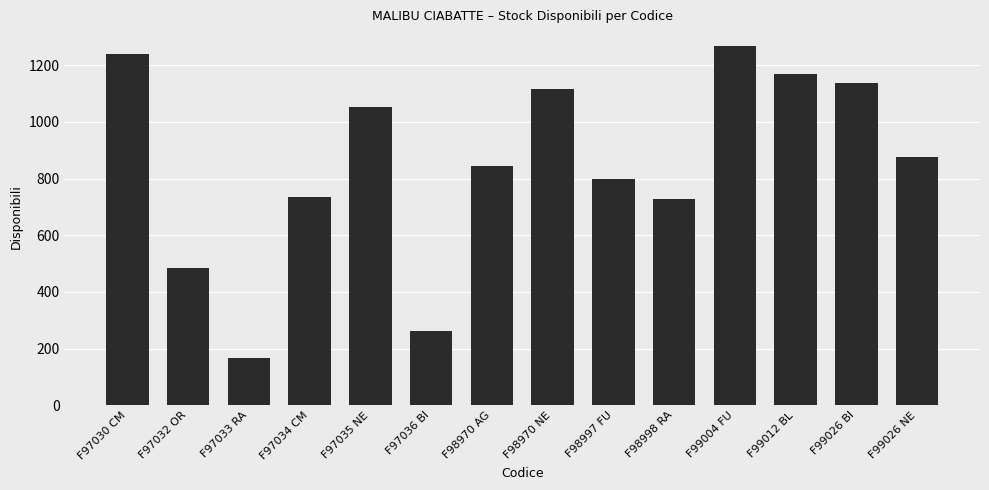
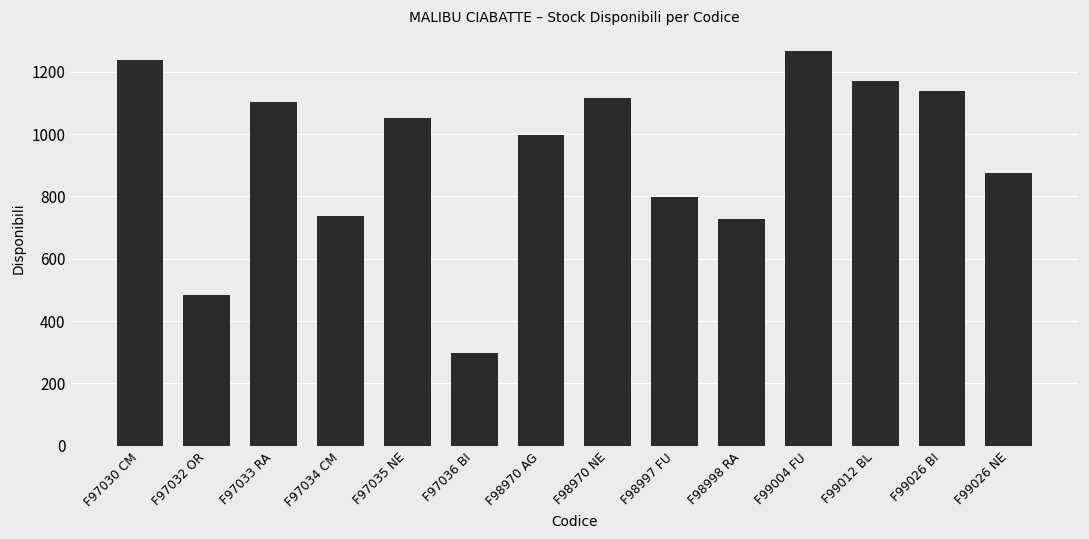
  {
    "F97030 CM": 1240,
    "F97032 OR": 490,
-   "F97033 RA": 170,
+   "F97033 RA": 1100,
    "F97034 CM": 740,
    "F97035 NE": 1050,
-   "F97036 BI": 260,
-   "F98970 AG": 850,
+   "F97036 BI": 300,
+   "F98970 AG": 1000,
    "F98970 NE": 1120,
    "F98997 FU": 800,
    "F98998 RA": 730,
    "F99004 FU": 1270,
    "F99012 BL": 1170,
    "F99026 BI": 1140,
    "F99026 NE": 880
  }
